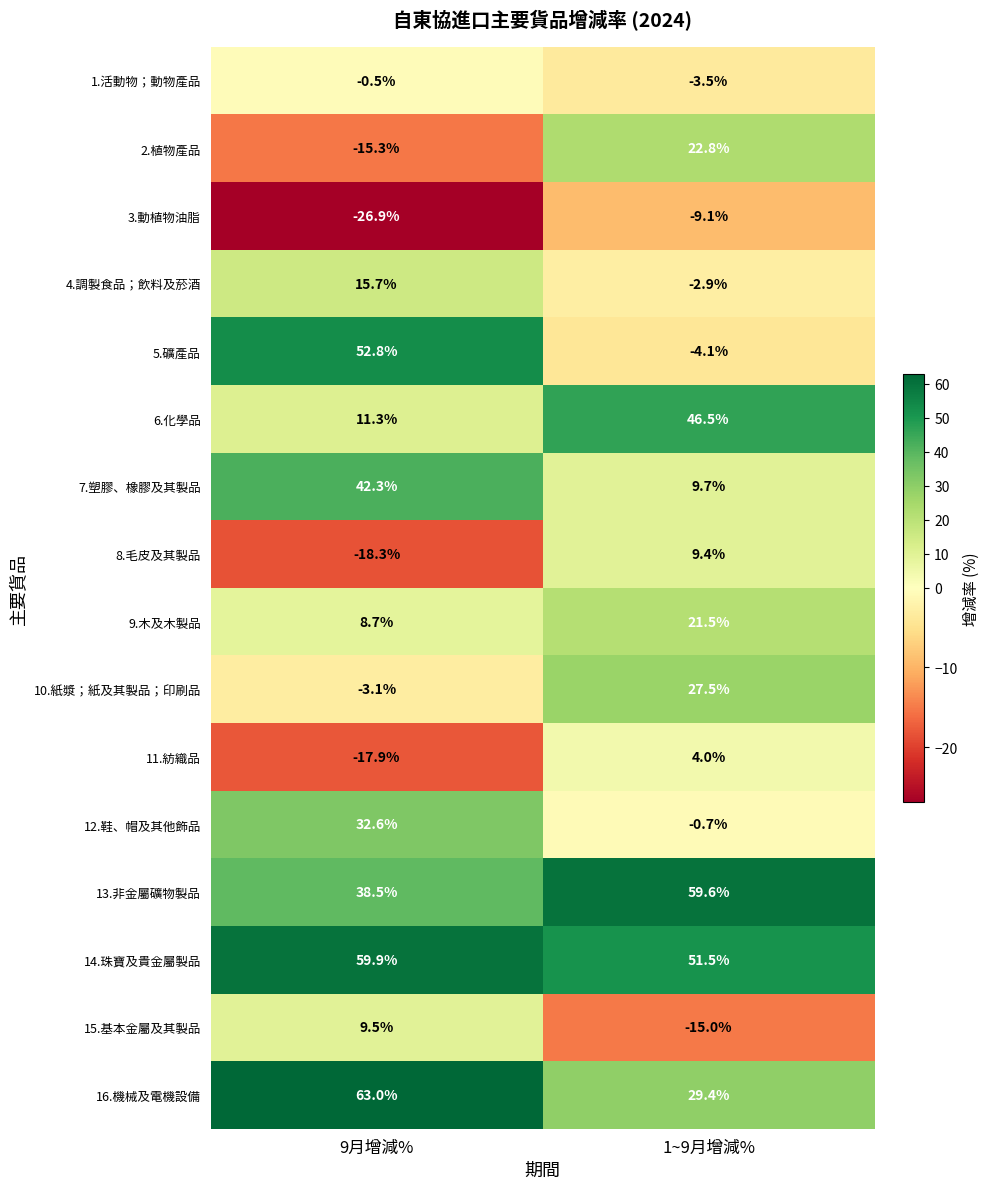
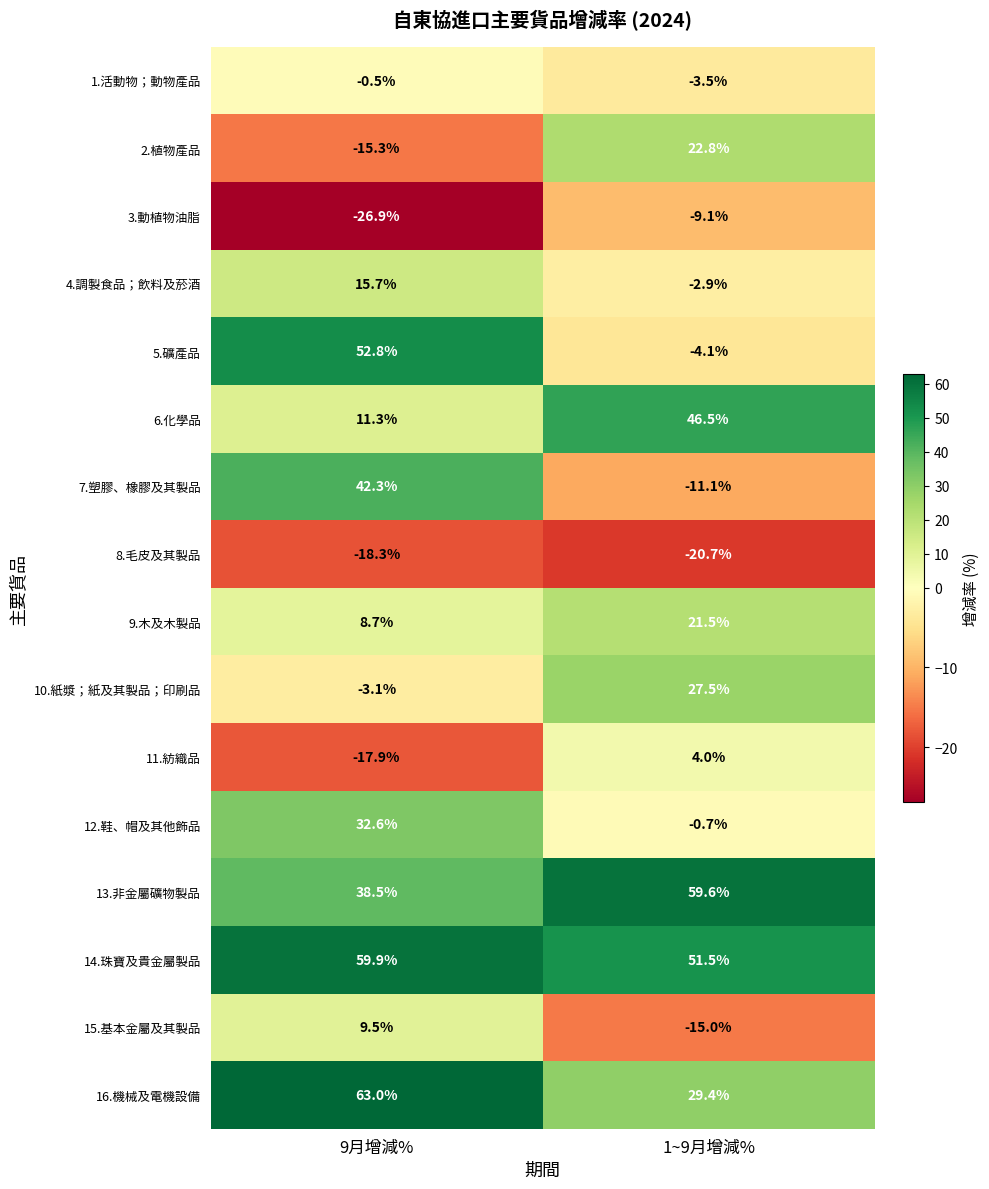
  {
    "1.活動物；動物產品": {
      "9月增減%": "-0.5%",
      "1~9月增減%": "-3.5%"
    },
    "2.植物產品": {
      "9月增減%": "-15.3%",
      "1~9月增減%": "22.8%"
    },
    "3.動植物油脂": {
      "9月增減%": "-26.9%",
      "1~9月增減%": "-9.1%"
    },
    "4.調製食品；飲料及菸酒": {
      "9月增減%": "15.7%",
      "1~9月增減%": "-2.9%"
    },
    "5.礦產品": {
      "9月增減%": "52.8%",
      "1~9月增減%": "-4.1%"
    },
    "6.化學品": {
      "9月增減%": "11.3%",
      "1~9月增減%": "46.5%"
    },
    "7.塑膠、橡膠及其製品": {
      "9月增減%": "42.3%",
-     "1~9月增減%": "9.7%"
+     "1~9月增減%": "-11.1%"
    },
    "8.毛皮及其製品": {
      "9月增減%": "-18.3%",
-     "1~9月增減%": "9.4%"
+     "1~9月增減%": "-20.7%"
    },
    "9.木及木製品": {
      "9月增減%": "8.7%",
      "1~9月增減%": "21.5%"
    },
    "10.紙漿；紙及其製品；印刷品": {
      "9月增減%": "-3.1%",
      "1~9月增減%": "27.5%"
    },
    "11.紡織品": {
      "9月增減%": "-17.9%",
      "1~9月增減%": "4.0%"
    },
    "12.鞋、帽及其他飾品": {
      "9月增減%": "32.6%",
      "1~9月增減%": "-0.7%"
    },
    "13.非金屬礦物製品": {
      "9月增減%": "38.5%",
      "1~9月增減%": "59.6%"
    },
    "14.珠寶及貴金屬製品": {
      "9月增減%": "59.9%",
      "1~9月增減%": "51.5%"
    },
    "15.基本金屬及其製品": {
      "9月增減%": "9.5%",
      "1~9月增減%": "-15.0%"
    },
    "16.機械及電機設備": {
      "9月增減%": "63.0%",
      "1~9月增減%": "29.4%"
    }
  }
